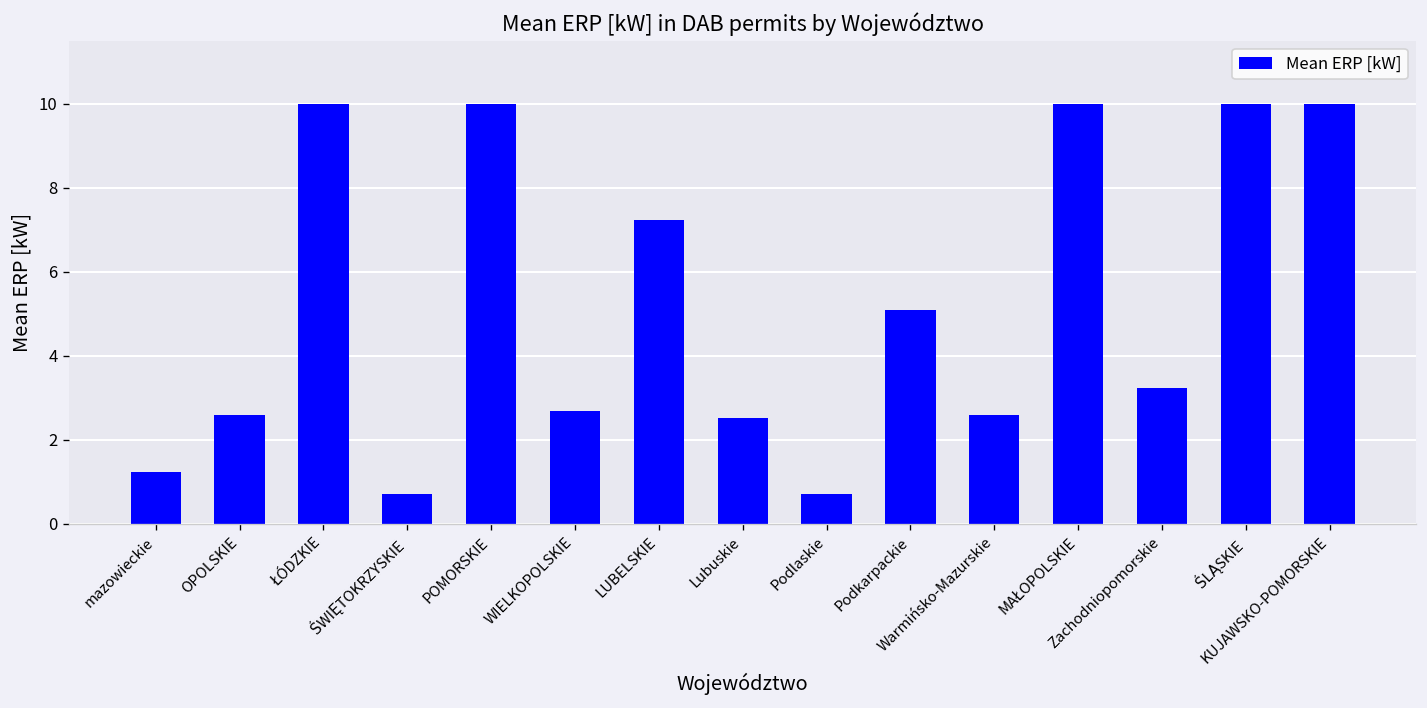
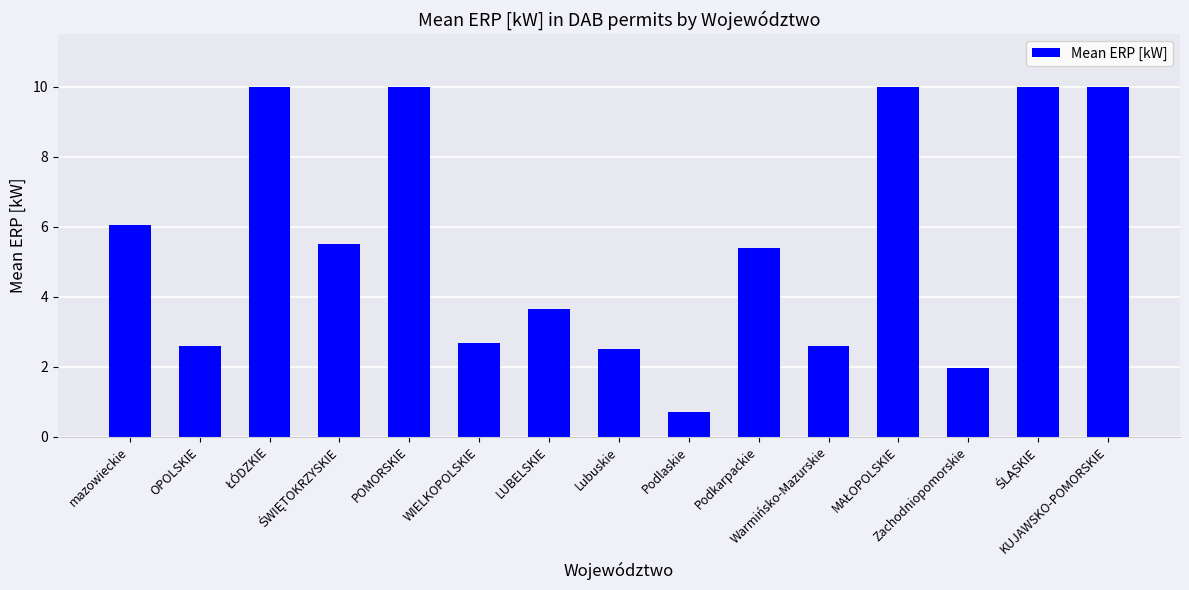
  {
-   "mazowieckie": 1.2,
+   "mazowieckie": 6.0,
    "OPOLSKIE": 2.6,
    "ŁÓDZKIE": 10.0,
-   "ŚWIĘTOKRZYSKIE": 0.7,
+   "ŚWIĘTOKRZYSKIE": 5.5,
    "POMORSKIE": 10.0,
    "WIELKOPOLSKIE": 2.7,
-   "LUBELSKIE": 7.2,
+   "LUBELSKIE": 3.7,
    "Lubuskie": 2.5,
    "Podlaskie": 0.7,
-   "Podkarpackie": 5.1,
+   "Podkarpackie": 5.4,
    "Warmińsko-Mazurskie": 2.6,
    "MAŁOPOLSKIE": 10.0,
-   "Zachodniopomorskie": 3.2,
+   "Zachodniopomorskie": 2.0,
    "ŚLĄSKIE": 10.0,
    "KUJAWSKO-POMORSKIE": 10.0
  }
